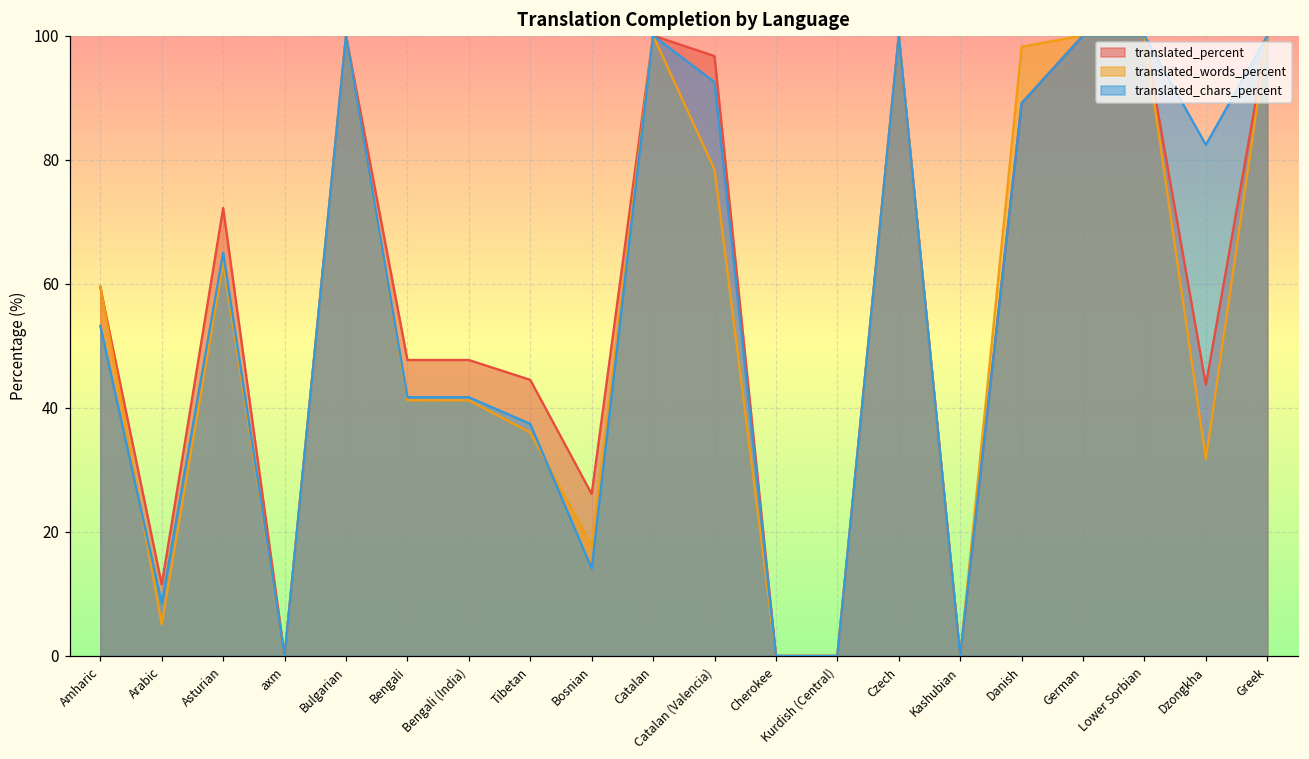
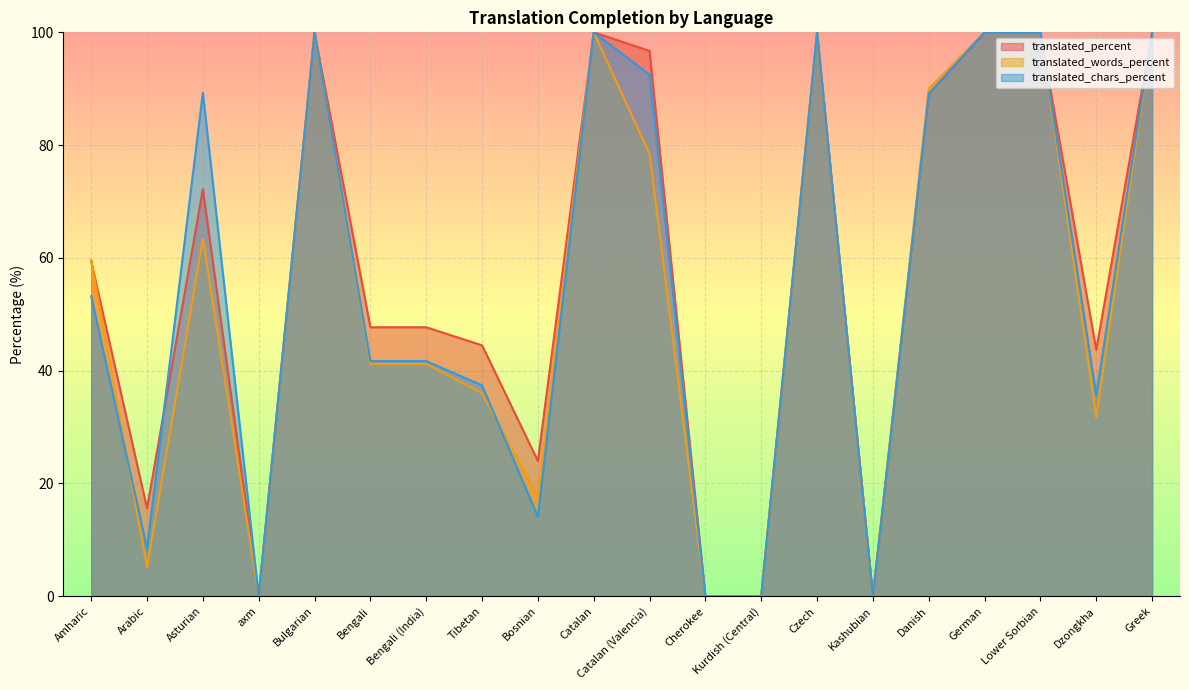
  {
    "translated_percent": {
-     "Arabic": 12,
+     "Arabic": 16,
      "Asturian": 72,
      "Bengali": 48,
      "Bengali (India)": 48,
      "Tibetan": 45,
-     "Bosnian": 26,
+     "Bosnian": 24,
      "Catalan (Valencia)": 97,
      "Dzongkha": 44
    },
    "translated_words_percent": {
      "Arabic": 5,
      "Asturian": 63,
      "Bengali": 41,
      "Bengali (India)": 41,
      "Tibetan": 36,
      "Bosnian": 18,
      "Catalan (Valencia)": 78,
-     "Danish": 98,
+     "Danish": 90,
      "Dzongkha": 32
    },
    "translated_chars_percent": {
      "Amharic": 53,
      "Arabic": 9,
-     "Asturian": 65,
+     "Asturian": 89,
      "Bengali": 42,
      "Bengali (India)": 42,
      "Tibetan": 37,
      "Bosnian": 14,
      "Catalan (Valencia)": 93,
-     "Dzongkha": 82
+     "Dzongkha": 36
    }
  }
